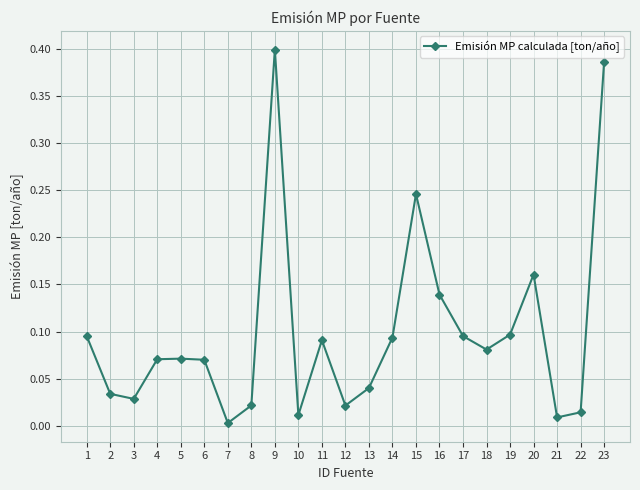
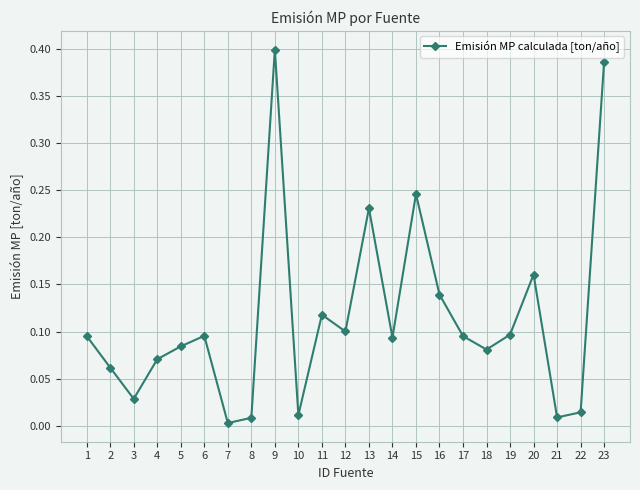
  {
    "1": 0.10,
-   "2": 0.03,
+   "2": 0.06,
    "3": 0.03,
    "4": 0.07,
-   "5": 0.07,
-   "6": 0.07,
+   "5": 0.08,
+   "6": 0.10,
    "7": 0.00,
-   "8": 0.02,
+   "8": 0.01,
    "9": 0.40,
    "10": 0.01,
-   "11": 0.09,
-   "12": 0.02,
-   "13": 0.04,
+   "11": 0.12,
+   "12": 0.10,
+   "13": 0.23,
    "14": 0.09,
    "15": 0.25,
    "16": 0.14,
    "17": 0.10,
    "18": 0.08,
    "19": 0.10,
    "20": 0.16,
    "21": 0.01,
    "22": 0.01,
    "23": 0.39
  }
